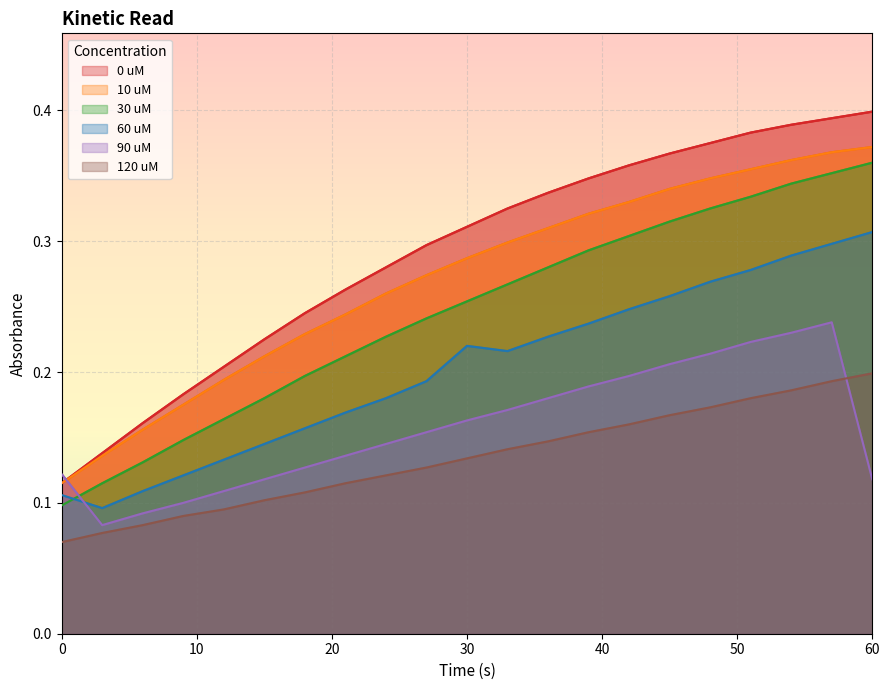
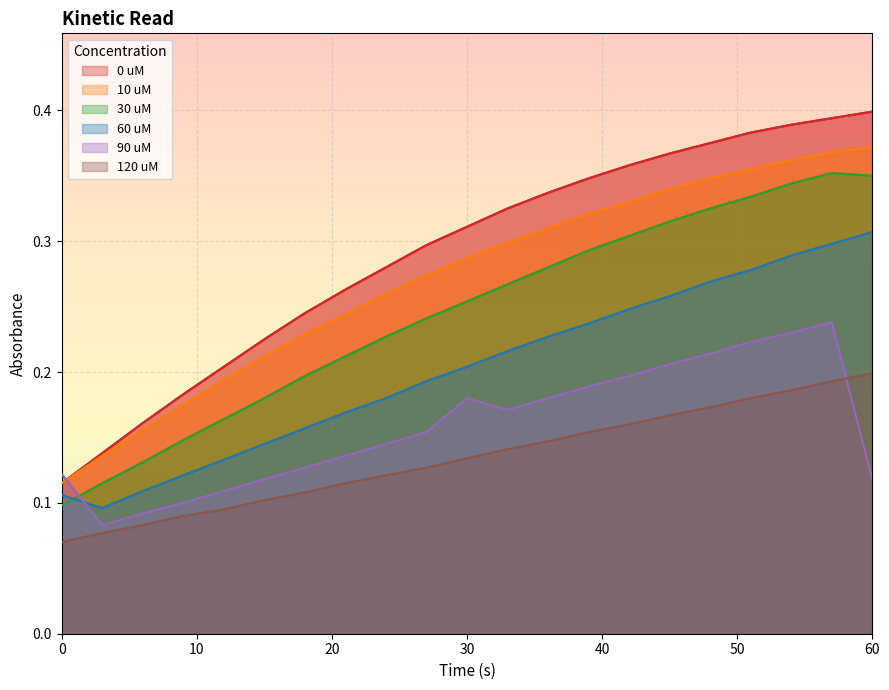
  {
    "30 uM": {
      "0": 0.098,
      "30": 0.254,
-     "60": 0.36
+     "60": 0.35
    },
    "60 uM": {
      "0": 0.106,
-     "30": 0.220,
+     "30": 0.204,
      "60": 0.307
    },
    "90 uM": {
      "0": 0.122,
-     "30": 0.163,
+     "30": 0.180,
      "60": 0.118
    }
  }
